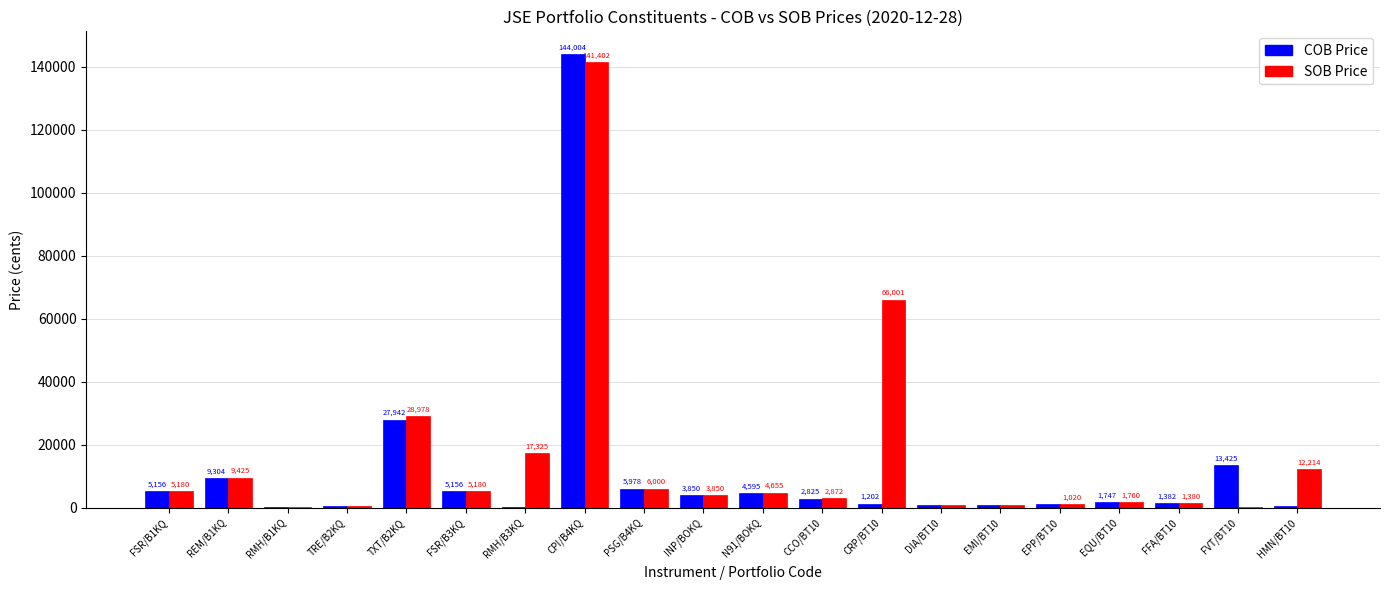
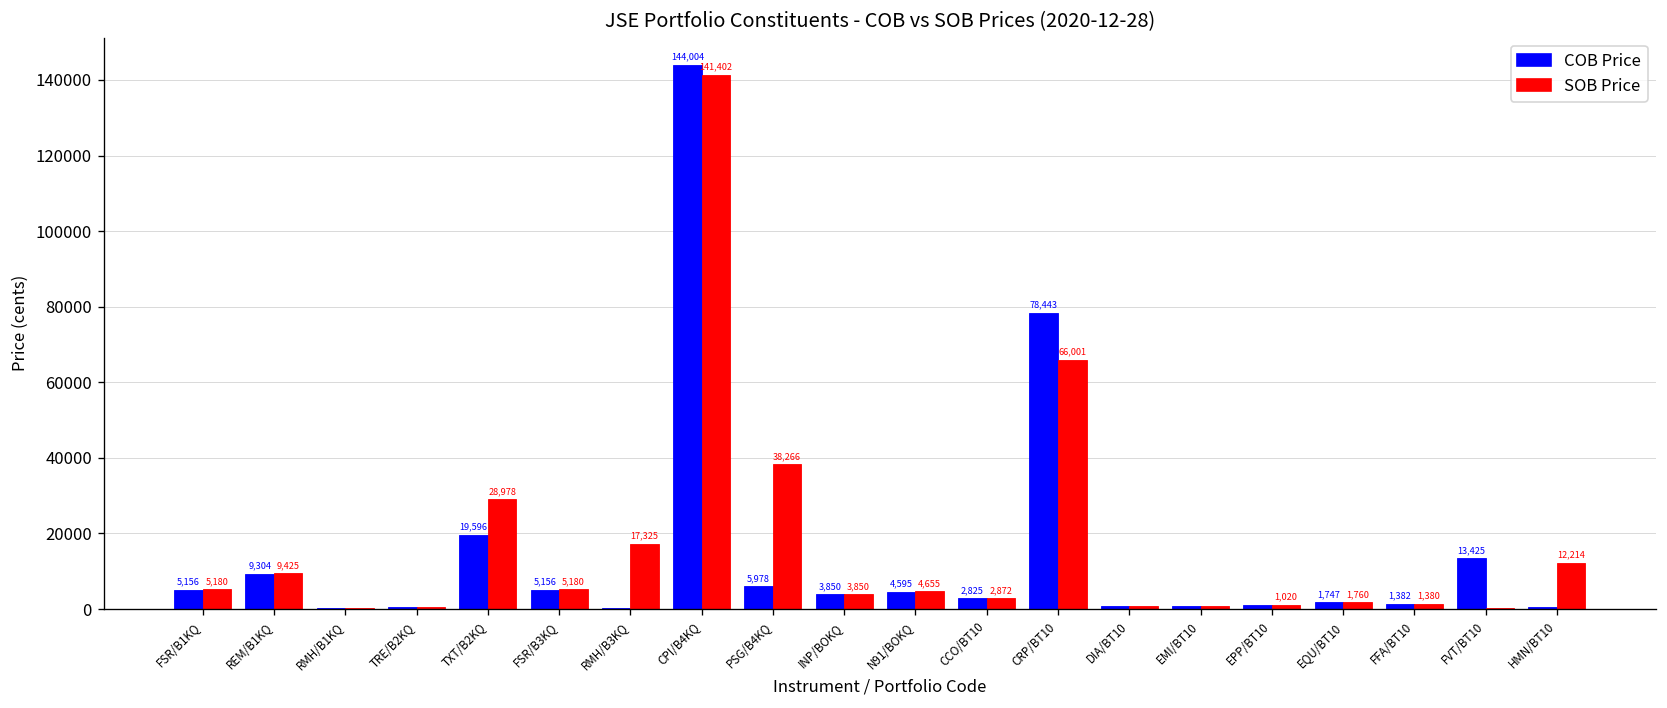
  {
    "COB Price": {
      "FSR/B1KQ": "5,156",
      "REM/B1KQ": "9,304",
-     "TXT/B2KQ": "27,942",
+     "TXT/B2KQ": "19,596",
      "FSR/B3KQ": "5,156",
      "CPI/B4KQ": "144,004",
      "PSG/B4KQ": "5,978",
      "INP/BOKQ": "3,850",
      "N91/BOKQ": "4,595",
      "CCO/BT10": "2,825",
-     "CRP/BT10": "1,202",
+     "CRP/BT10": "78,443",
      "EQU/BT10": "1,747",
      "FFA/BT10": "1,382",
      "FVT/BT10": "13,425"
    },
    "SOB Price": {
      "FSR/B1KQ": "5,180",
      "REM/B1KQ": "9,425",
      "TXT/B2KQ": "28,978",
      "FSR/B3KQ": "5,180",
      "RMH/B3KQ": "17,325",
      "CPI/B4KQ": "141,402",
-     "PSG/B4KQ": "6,000",
+     "PSG/B4KQ": "38,266",
      "INP/BOKQ": "3,850",
      "N91/BOKQ": "4,655",
      "CCO/BT10": "2,872",
      "CRP/BT10": "66,001",
      "EPP/BT10": "1,020",
      "EQU/BT10": "1,760",
      "FFA/BT10": "1,380",
      "HMN/BT10": "12,214"
    }
  }
